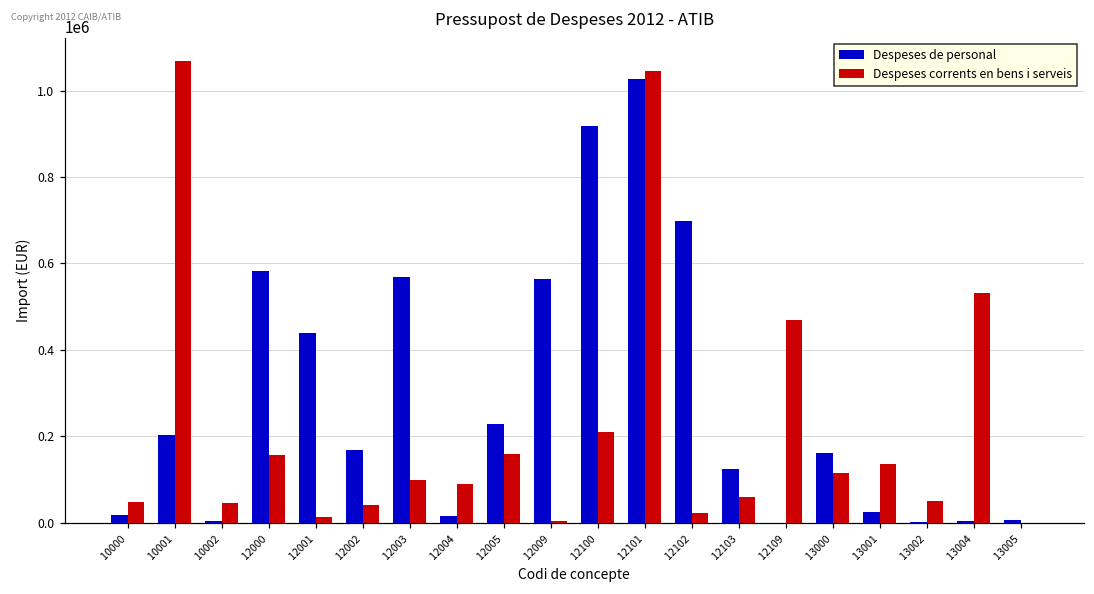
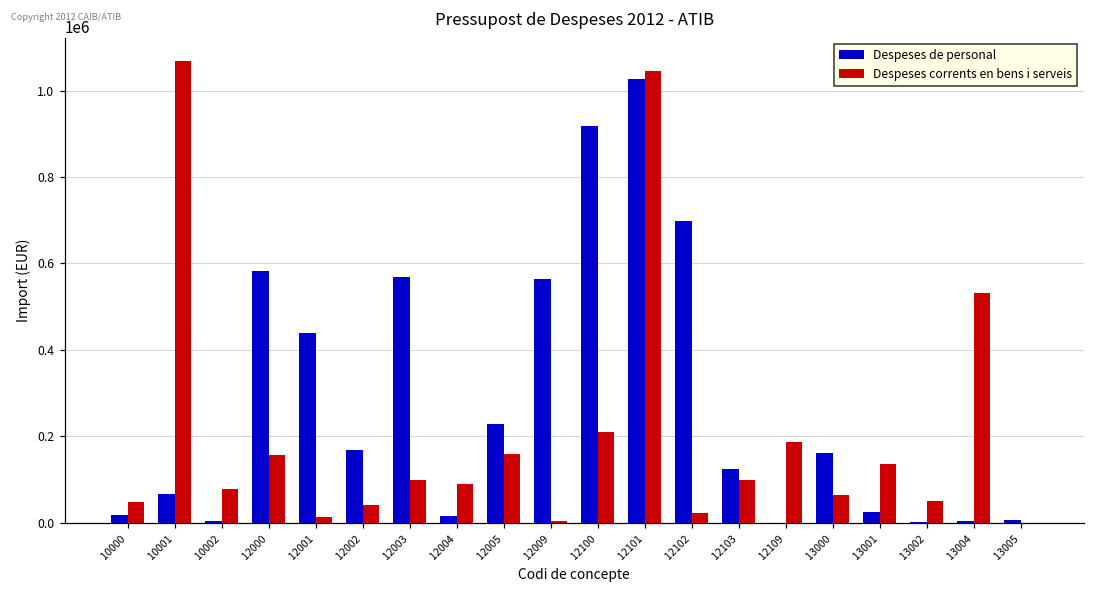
  {
    "Despeses de personal": {
      "10000": 20000,
-     "10001": 200000,
+     "10001": 70000,
      "12000": 580000,
      "12001": 440000,
      "12002": 170000,
      "12003": 570000,
      "12004": 20000,
      "12005": 230000,
      "12009": 570000,
      "12100": 920000,
      "12101": 1030000,
      "12102": 700000,
      "12103": 120000,
      "13000": 160000,
      "13001": 30000,
      "13005": 10000
    },
    "Despeses corrents en bens i serveis": {
      "10000": 50000,
      "10001": 1070000,
-     "10002": 50000,
+     "10002": 80000,
      "12000": 160000,
      "12001": 10000,
      "12002": 40000,
      "12003": 100000,
      "12004": 90000,
      "12005": 160000,
      "12100": 210000,
      "12101": 1050000,
      "12102": 20000,
-     "12103": 60000,
-     "12109": 470000,
-     "13000": 120000,
+     "12103": 100000,
+     "12109": 190000,
+     "13000": 60000,
      "13001": 140000,
      "13002": 50000,
      "13004": 530000,
      "13005": 0
    }
  }
